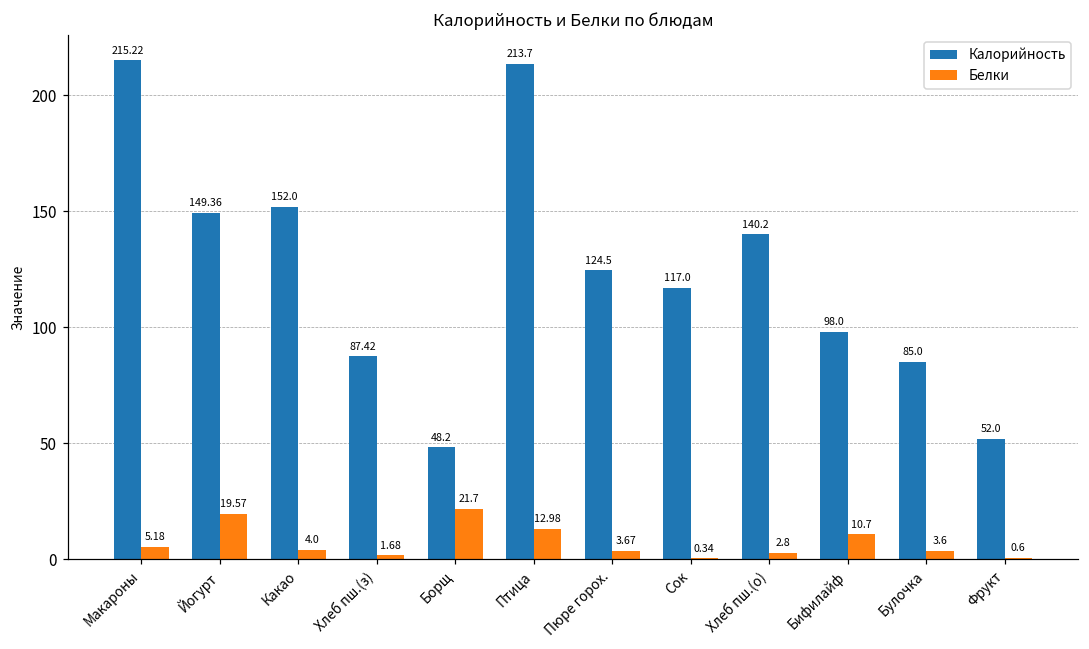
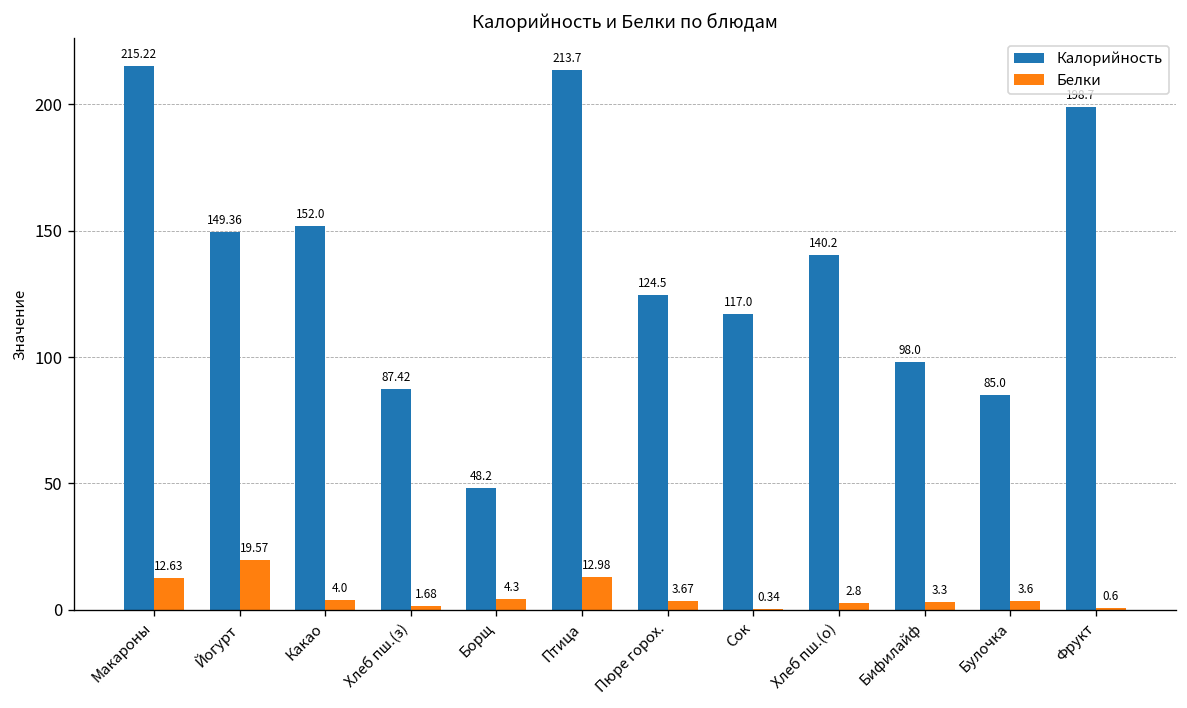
  {
    "Калорийность": {
-     "Фрукт": 52
+     "Фрукт": 199
    },
    "Белки": {
-     "Макароны": 5.18,
+     "Макароны": 12.63,
      "Йогурт": 19.57,
      "Какао": 4.0,
      "Хлеб пш.(з)": 1.68,
-     "Борщ": 21.7,
+     "Борщ": 4.3,
      "Птица": 12.98,
      "Пюре горох.": 3.67,
      "Сок": 0.34,
      "Хлеб пш.(о)": 2.8,
-     "Бифилайф": 10.7,
+     "Бифилайф": 3.3,
      "Булочка": 3.6,
      "Фрукт": 0.6
    }
  }
